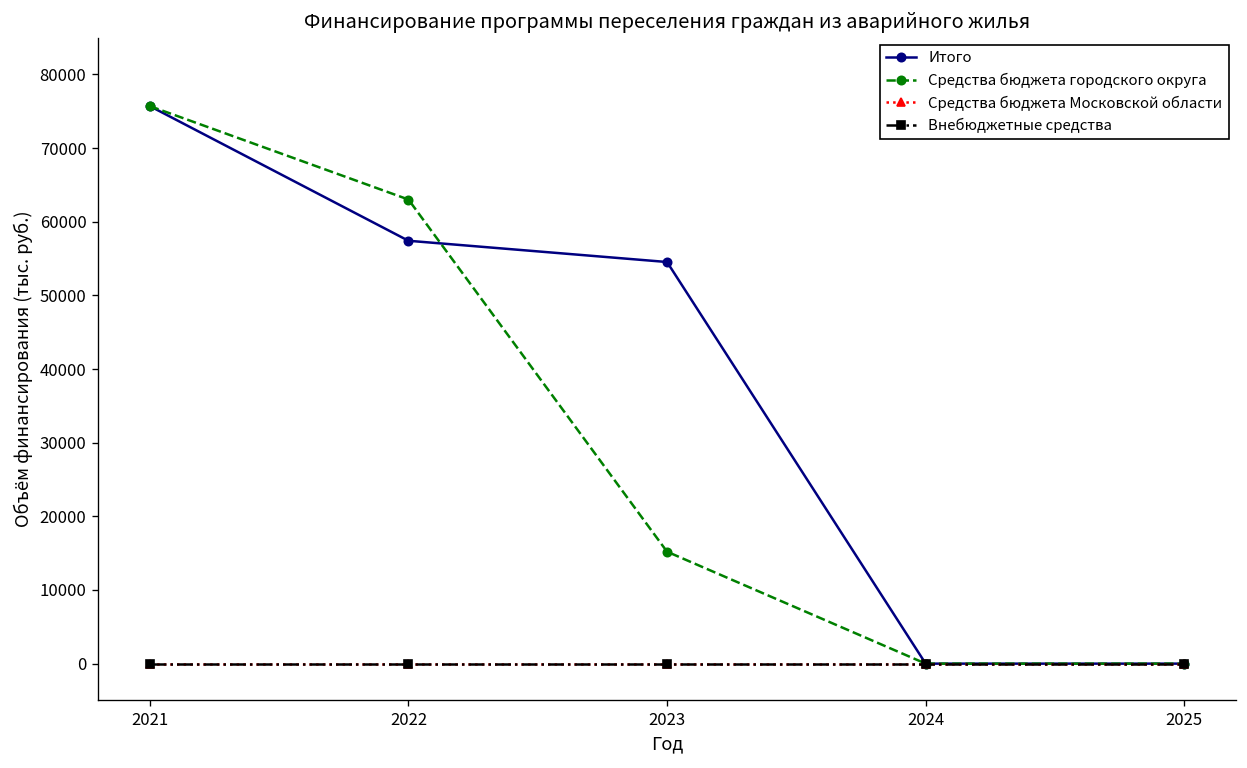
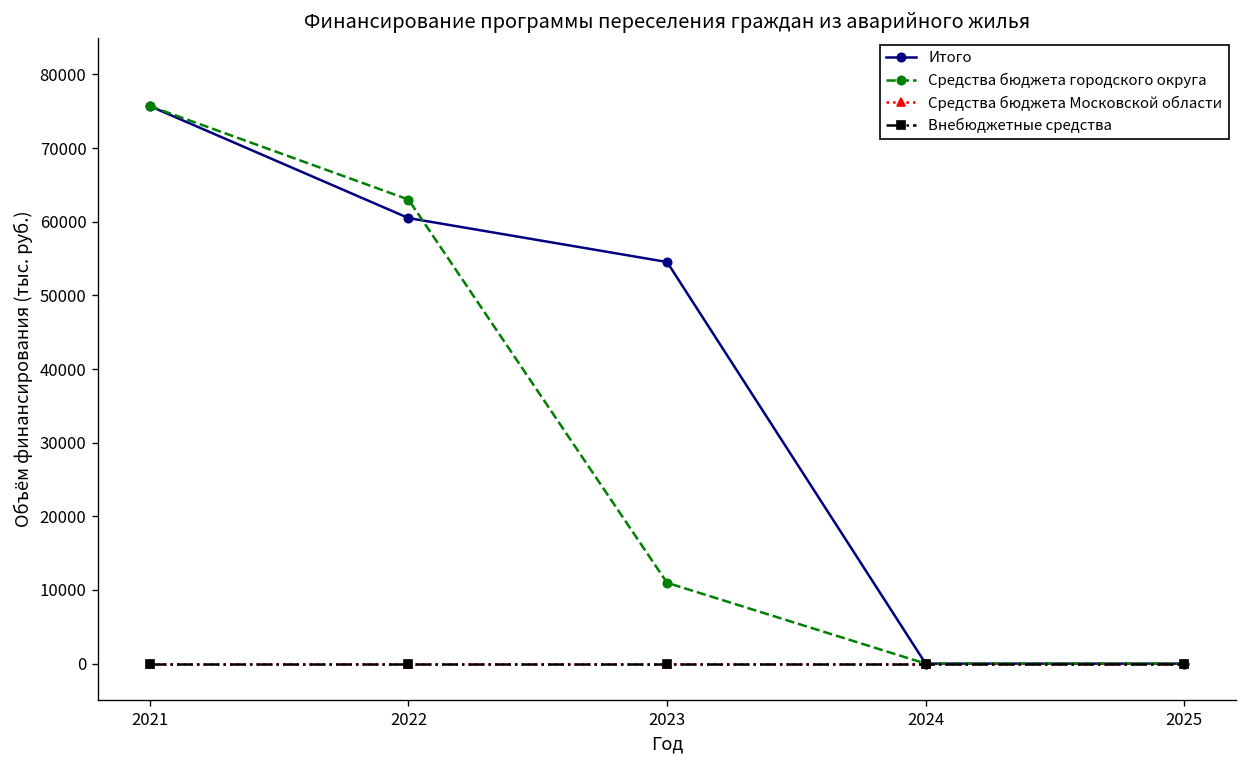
  {
    "Итого": {
-     "2022": 57000,
+     "2022": 61000,
      "2023": 55000
    },
    "Средства бюджета городского округа": {
      "2022": 63000,
-     "2023": 15000
+     "2023": 11000
    },
    "Внебюджетные средства": {
      "2021": 0,
      "2022": 0,
      "2023": 0
    }
  }
